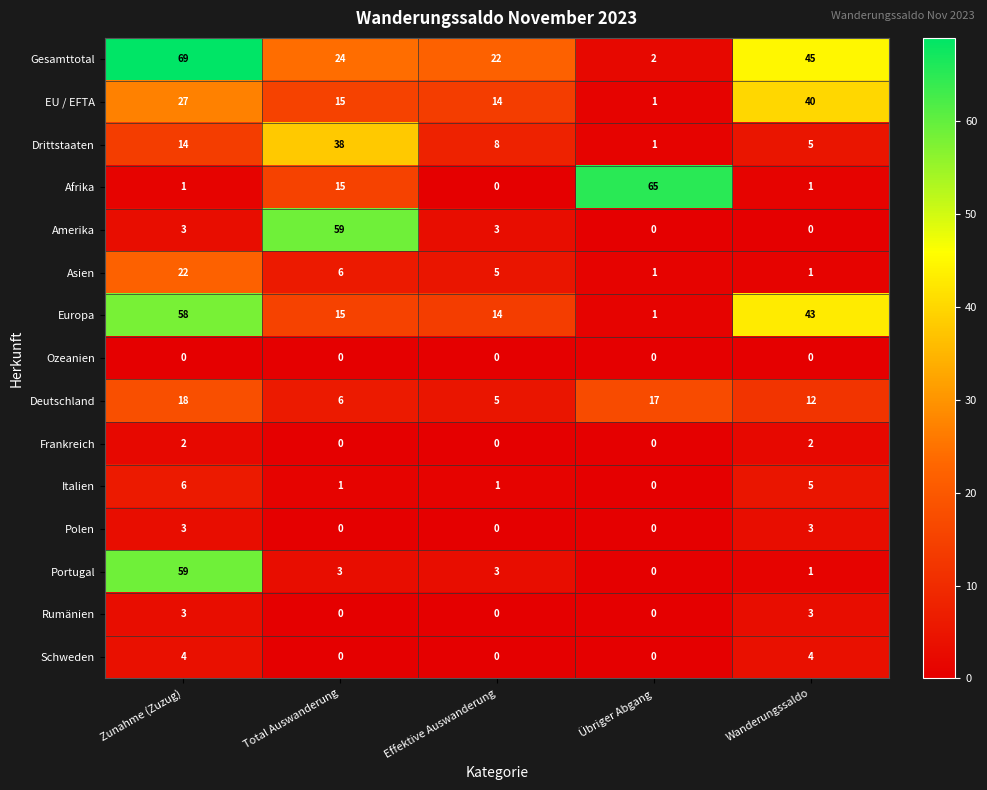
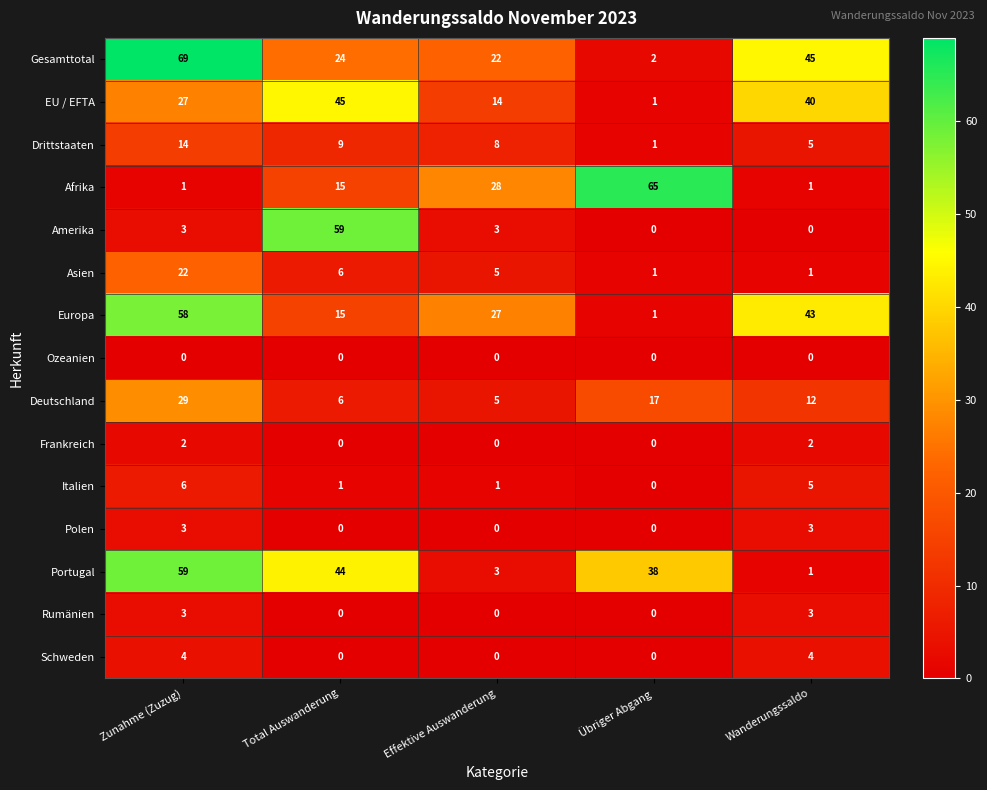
  {
    "Gesamttotal": {
      "Zunahme (Zuzug)": 69,
      "Total Auswanderung": 24,
      "Effektive Auswanderung": 22,
      "Übriger Abgang": 2,
      "Wanderungssaldo": 45
    },
    "EU / EFTA": {
      "Zunahme (Zuzug)": 27,
-     "Total Auswanderung": 15,
+     "Total Auswanderung": 45,
      "Effektive Auswanderung": 14,
      "Übriger Abgang": 1,
      "Wanderungssaldo": 40
    },
    "Drittstaaten": {
      "Zunahme (Zuzug)": 14,
-     "Total Auswanderung": 38,
+     "Total Auswanderung": 9,
      "Effektive Auswanderung": 8,
      "Übriger Abgang": 1,
      "Wanderungssaldo": 5
    },
    "Afrika": {
      "Zunahme (Zuzug)": 1,
      "Total Auswanderung": 15,
-     "Effektive Auswanderung": 0,
+     "Effektive Auswanderung": 28,
      "Übriger Abgang": 65,
      "Wanderungssaldo": 1
    },
    "Amerika": {
      "Zunahme (Zuzug)": 3,
      "Total Auswanderung": 59,
      "Effektive Auswanderung": 3,
      "Übriger Abgang": 0,
      "Wanderungssaldo": 0
    },
    "Asien": {
      "Zunahme (Zuzug)": 22,
      "Total Auswanderung": 6,
      "Effektive Auswanderung": 5,
      "Übriger Abgang": 1,
      "Wanderungssaldo": 1
    },
    "Europa": {
      "Zunahme (Zuzug)": 58,
      "Total Auswanderung": 15,
-     "Effektive Auswanderung": 14,
+     "Effektive Auswanderung": 27,
      "Übriger Abgang": 1,
      "Wanderungssaldo": 43
    },
    "Ozeanien": {
      "Zunahme (Zuzug)": 0,
      "Total Auswanderung": 0,
      "Effektive Auswanderung": 0,
      "Übriger Abgang": 0,
      "Wanderungssaldo": 0
    },
    "Deutschland": {
-     "Zunahme (Zuzug)": 18,
+     "Zunahme (Zuzug)": 29,
      "Total Auswanderung": 6,
      "Effektive Auswanderung": 5,
      "Übriger Abgang": 17,
      "Wanderungssaldo": 12
    },
    "Frankreich": {
      "Zunahme (Zuzug)": 2,
      "Total Auswanderung": 0,
      "Effektive Auswanderung": 0,
      "Übriger Abgang": 0,
      "Wanderungssaldo": 2
    },
    "Italien": {
      "Zunahme (Zuzug)": 6,
      "Total Auswanderung": 1,
      "Effektive Auswanderung": 1,
      "Übriger Abgang": 0,
      "Wanderungssaldo": 5
    },
    "Polen": {
      "Zunahme (Zuzug)": 3,
      "Total Auswanderung": 0,
      "Effektive Auswanderung": 0,
      "Übriger Abgang": 0,
      "Wanderungssaldo": 3
    },
    "Portugal": {
      "Zunahme (Zuzug)": 59,
-     "Total Auswanderung": 3,
+     "Total Auswanderung": 44,
      "Effektive Auswanderung": 3,
-     "Übriger Abgang": 0,
+     "Übriger Abgang": 38,
      "Wanderungssaldo": 1
    },
    "Rumänien": {
      "Zunahme (Zuzug)": 3,
      "Total Auswanderung": 0,
      "Effektive Auswanderung": 0,
      "Übriger Abgang": 0,
      "Wanderungssaldo": 3
    },
    "Schweden": {
      "Zunahme (Zuzug)": 4,
      "Total Auswanderung": 0,
      "Effektive Auswanderung": 0,
      "Übriger Abgang": 0,
      "Wanderungssaldo": 4
    }
  }
